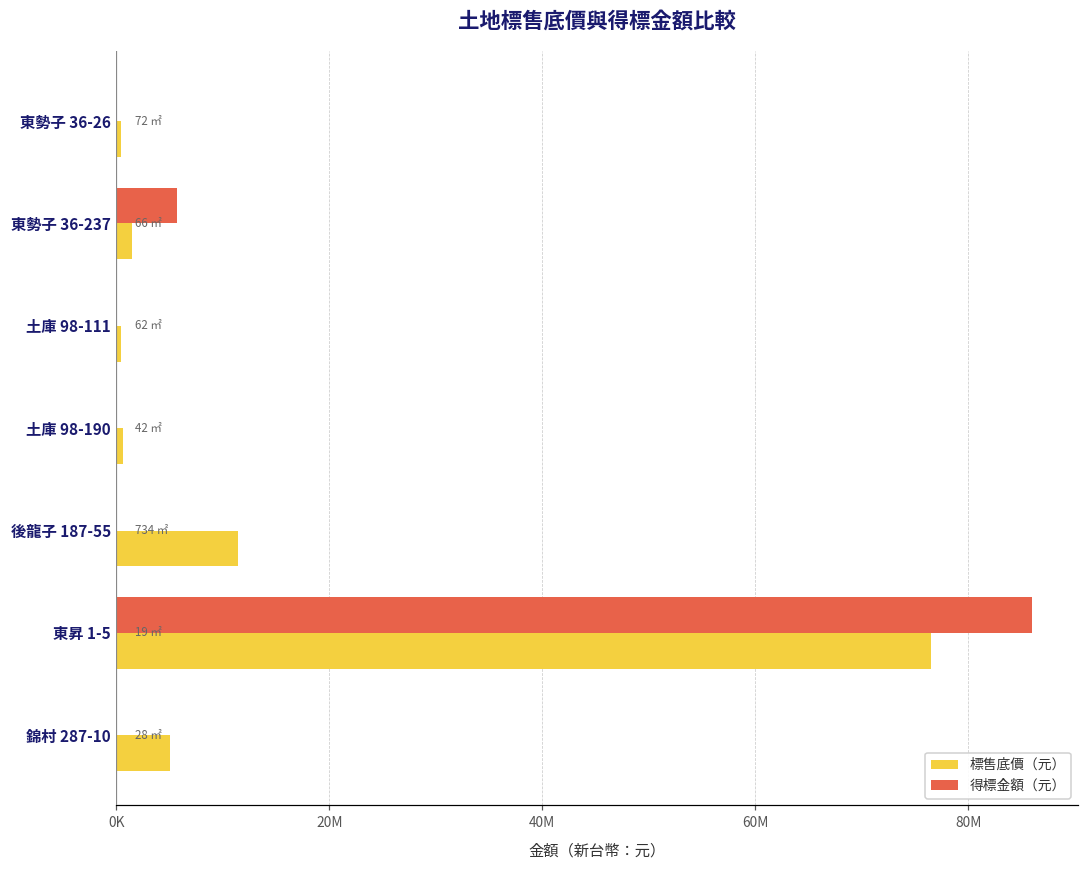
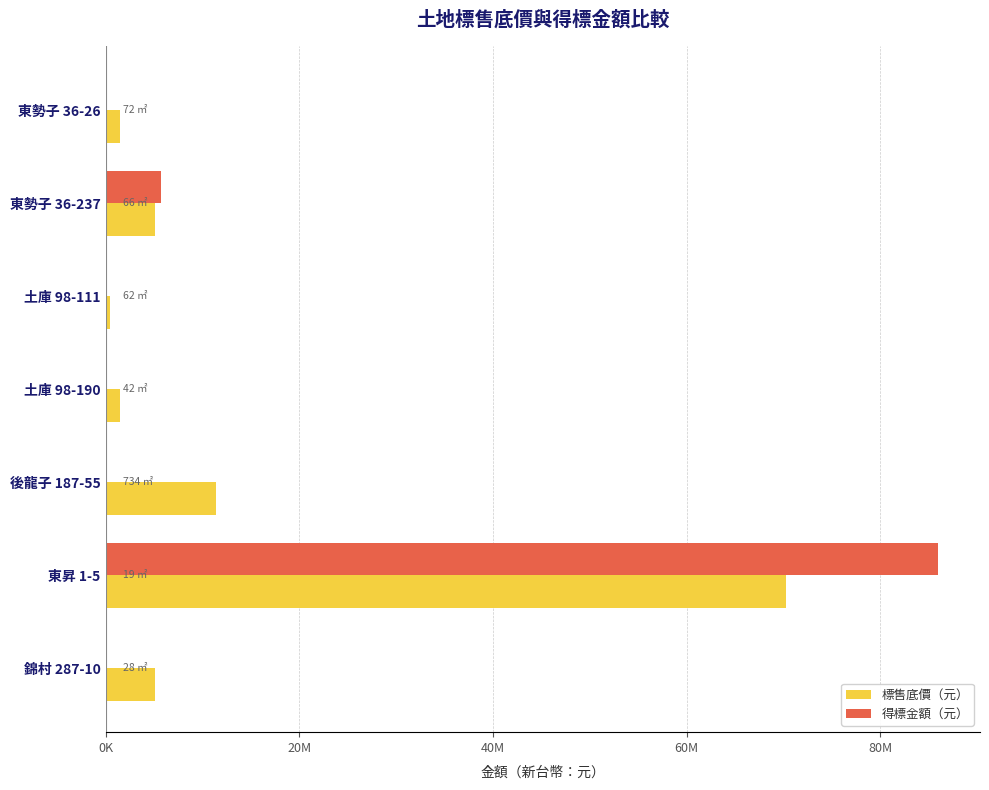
  {
    "標售底價（元）": {
-     "東勢子 36-26": 0,
-     "東勢子 36-237": 1000000,
-     "土庫 98-190": 600000,
-     "東昇 1-5": 77000000
+     "東勢子 36-26": 1000000,
+     "東勢子 36-237": 5000000,
+     "土庫 98-190": 1500000,
+     "東昇 1-5": 70000000
    },
    "得標金額（元）": {
      "東勢子 36-26": 0,
      "土庫 98-111": 0,
      "土庫 98-190": 0,
      "後龍子 187-55": 0,
      "東昇 1-5": 86000000,
      "錦村 287-10": 0
    }
  }
